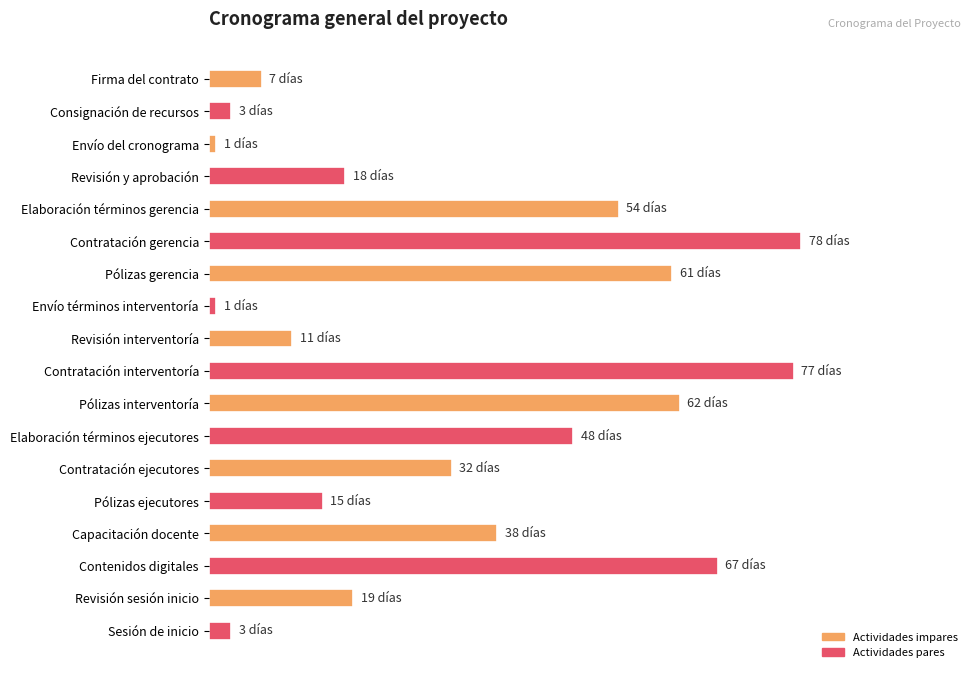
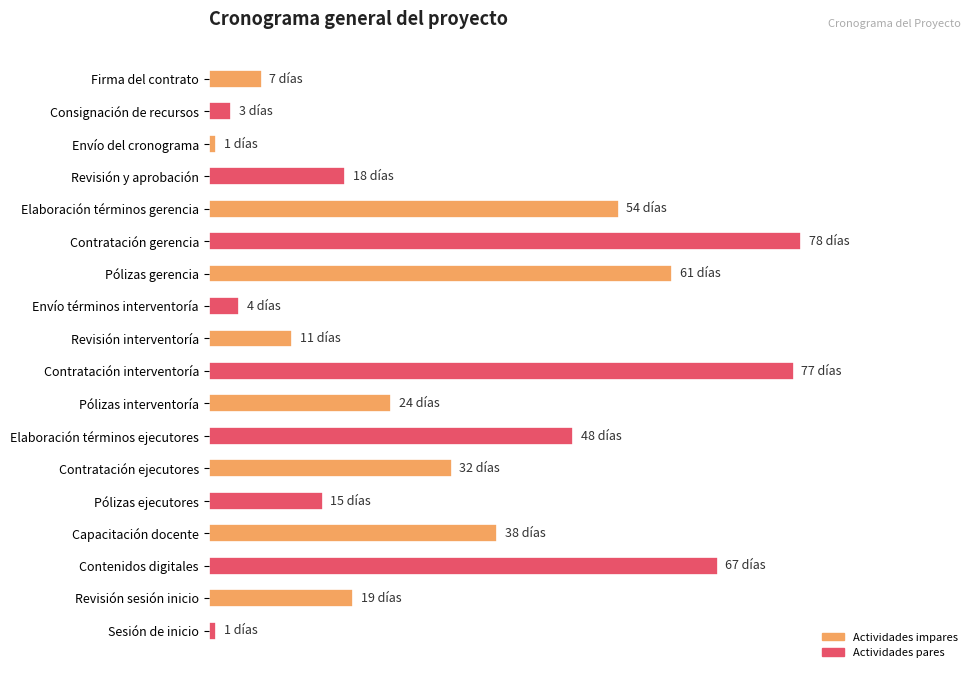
  {
    "Firma del contrato": 7,
    "Consignación de recursos": 3,
    "Envío del cronograma": 1,
    "Revisión y aprobación": 18,
    "Elaboración términos gerencia": 54,
    "Contratación gerencia": 78,
    "Pólizas gerencia": 61,
-   "Envío términos interventoría": 1,
+   "Envío términos interventoría": 4,
    "Revisión interventoría": 11,
    "Contratación interventoría": 77,
-   "Pólizas interventoría": 62,
+   "Pólizas interventoría": 24,
    "Elaboración términos ejecutores": 48,
    "Contratación ejecutores": 32,
    "Pólizas ejecutores": 15,
    "Capacitación docente": 38,
    "Contenidos digitales": 67,
    "Revisión sesión inicio": 19,
-   "Sesión de inicio": 3
+   "Sesión de inicio": 1
  }
